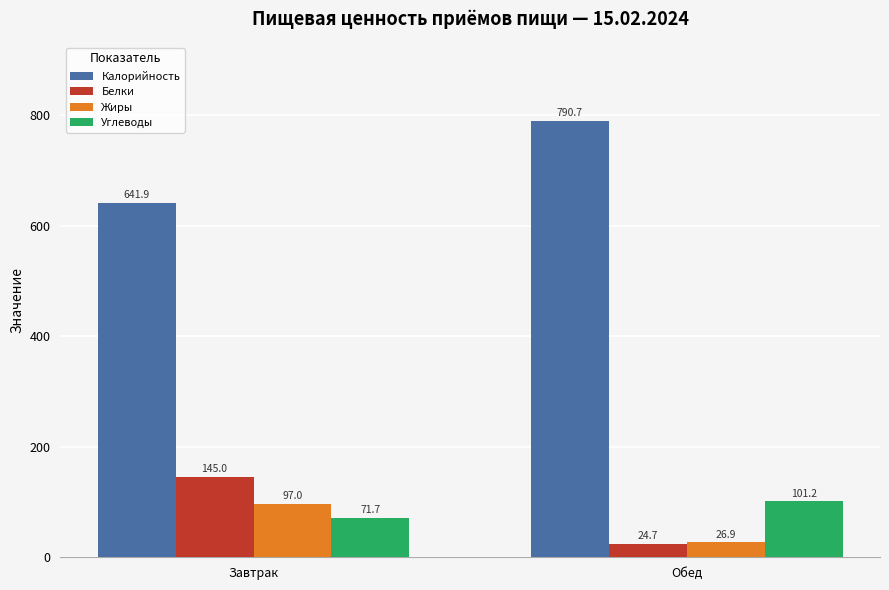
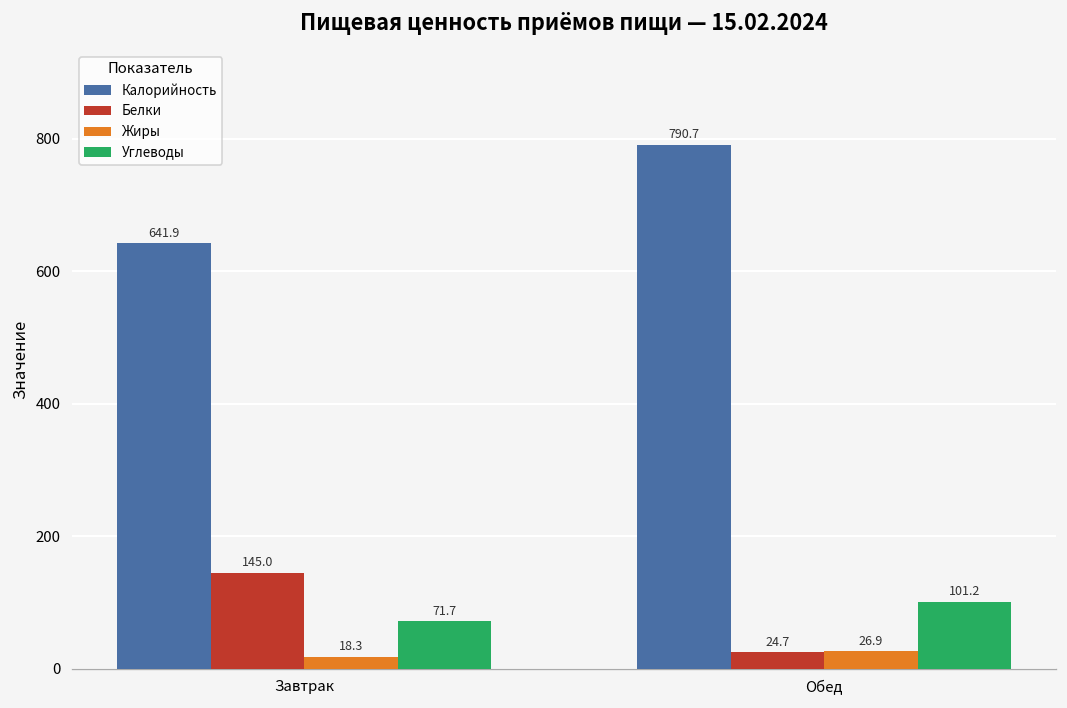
  {
    "Калорийность": {
      "Завтрак": 641.9,
      "Обед": 790.7
    },
    "Белки": {
      "Завтрак": 145.0,
      "Обед": 24.7
    },
    "Жиры": {
-     "Завтрак": 97.0,
+     "Завтрак": 18.3,
      "Обед": 26.9
    },
    "Углеводы": {
      "Завтрак": 71.7,
      "Обед": 101.2
    }
  }
